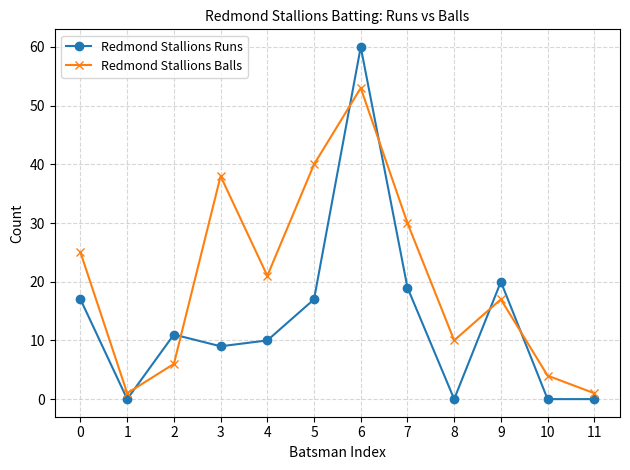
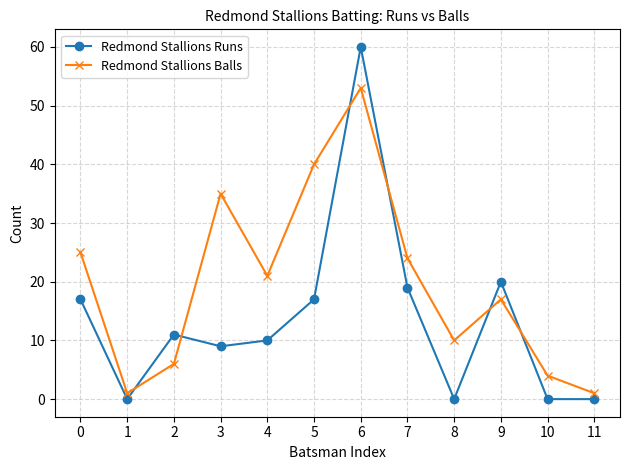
  {
    "Redmond Stallions Runs": {
      "0": 17,
      "1": 0,
      "2": 11,
      "3": 9,
      "4": 10,
      "5": 17,
      "6": 60,
      "7": 19,
      "8": 0,
      "9": 20,
      "10": 0,
      "11": 0
    },
    "Redmond Stallions Balls": {
      "0": 25,
      "1": 1,
      "2": 6,
-     "3": 38,
+     "3": 35,
      "4": 21,
      "5": 40,
      "6": 53,
-     "7": 30,
+     "7": 24,
      "8": 10,
      "9": 17,
      "10": 4,
      "11": 1
    }
  }
